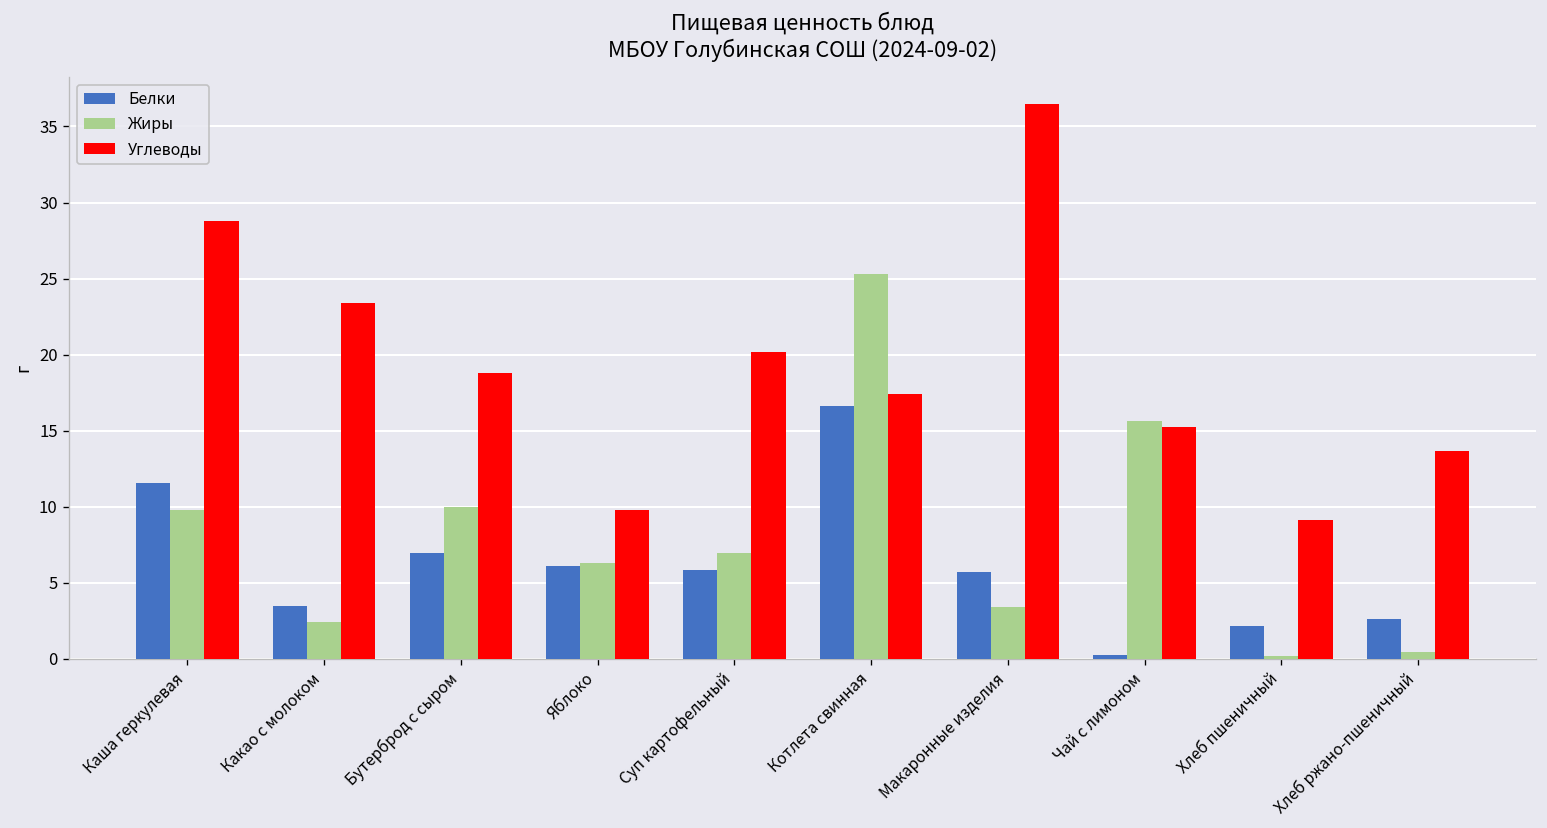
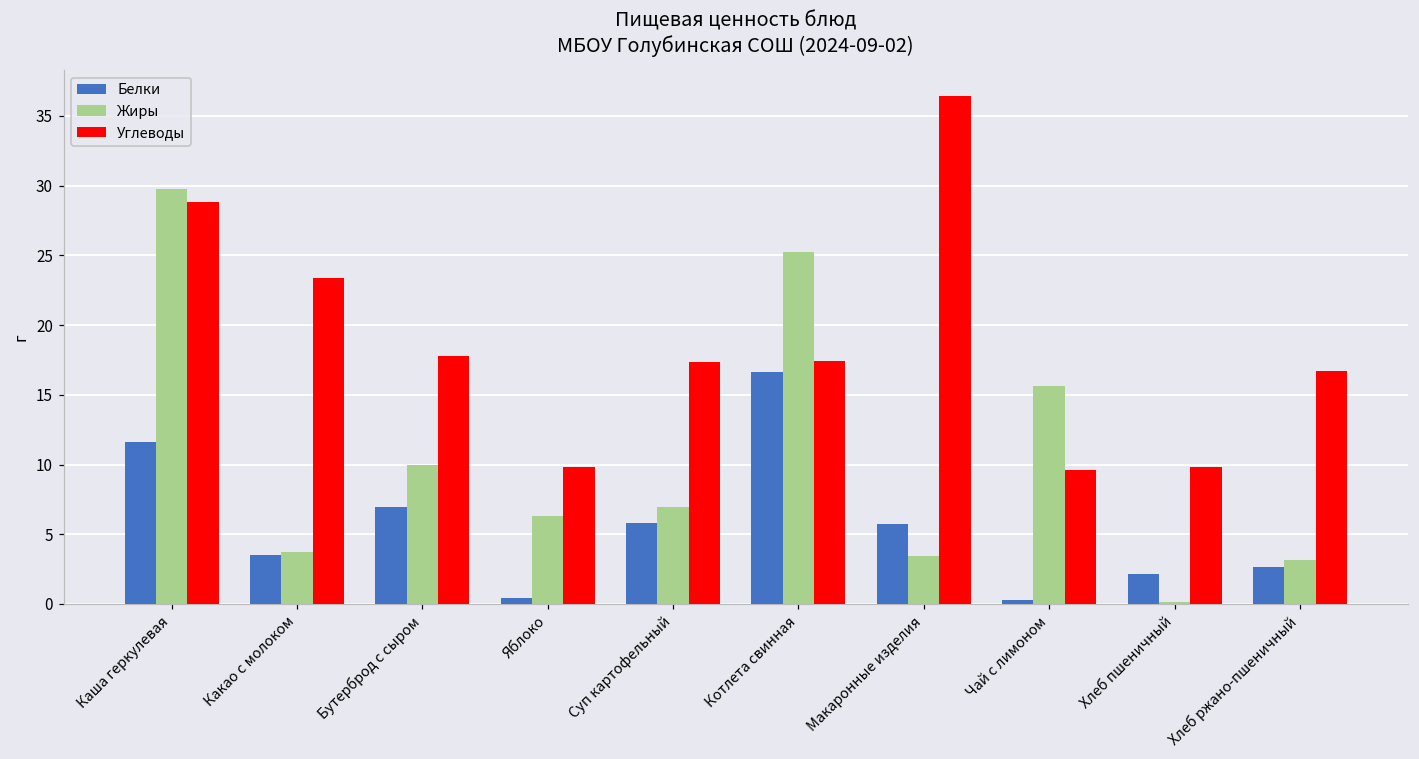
  {
    "Белки": {
      "Каша геркулевая": 11.6,
      "Какао с молоком": 3.5,
      "Бутерброд с сыром": 7.0,
-     "Яблоко": 6.1,
+     "Яблоко": 0.4,
      "Суп картофельный": 5.8,
      "Котлета свинная": 16.7,
      "Макаронные изделия": 5.7,
      "Чай с лимоном": 0.3,
      "Хлеб пшеничный": 2.2,
      "Хлеб ржано-пшеничный": 2.6
    },
    "Жиры": {
-     "Каша геркулевая": 9.8,
-     "Какао с молоком": 2.4,
+     "Каша геркулевая": 29.8,
+     "Какао с молоком": 3.7,
      "Бутерброд с сыром": 10.0,
      "Яблоко": 6.3,
      "Суп картофельный": 7.0,
      "Котлета свинная": 25.3,
      "Макаронные изделия": 3.4,
      "Чай с лимоном": 15.6,
-     "Хлеб ржано-пшеничный": 0.5
+     "Хлеб ржано-пшеничный": 3.2
    },
    "Углеводы": {
      "Каша геркулевая": 28.8,
      "Какао с молоком": 23.4,
-     "Бутерброд с сыром": 18.8,
+     "Бутерброд с сыром": 17.8,
      "Яблоко": 9.8,
-     "Суп картофельный": 20.2,
+     "Суп картофельный": 17.4,
      "Котлета свинная": 17.4,
      "Макаронные изделия": 36.5,
-     "Чай с лимоном": 15.2,
-     "Хлеб пшеничный": 9.1,
-     "Хлеб ржано-пшеничный": 13.7
+     "Чай с лимоном": 9.6,
+     "Хлеб пшеничный": 9.8,
+     "Хлеб ржано-пшеничный": 16.7
    }
  }
